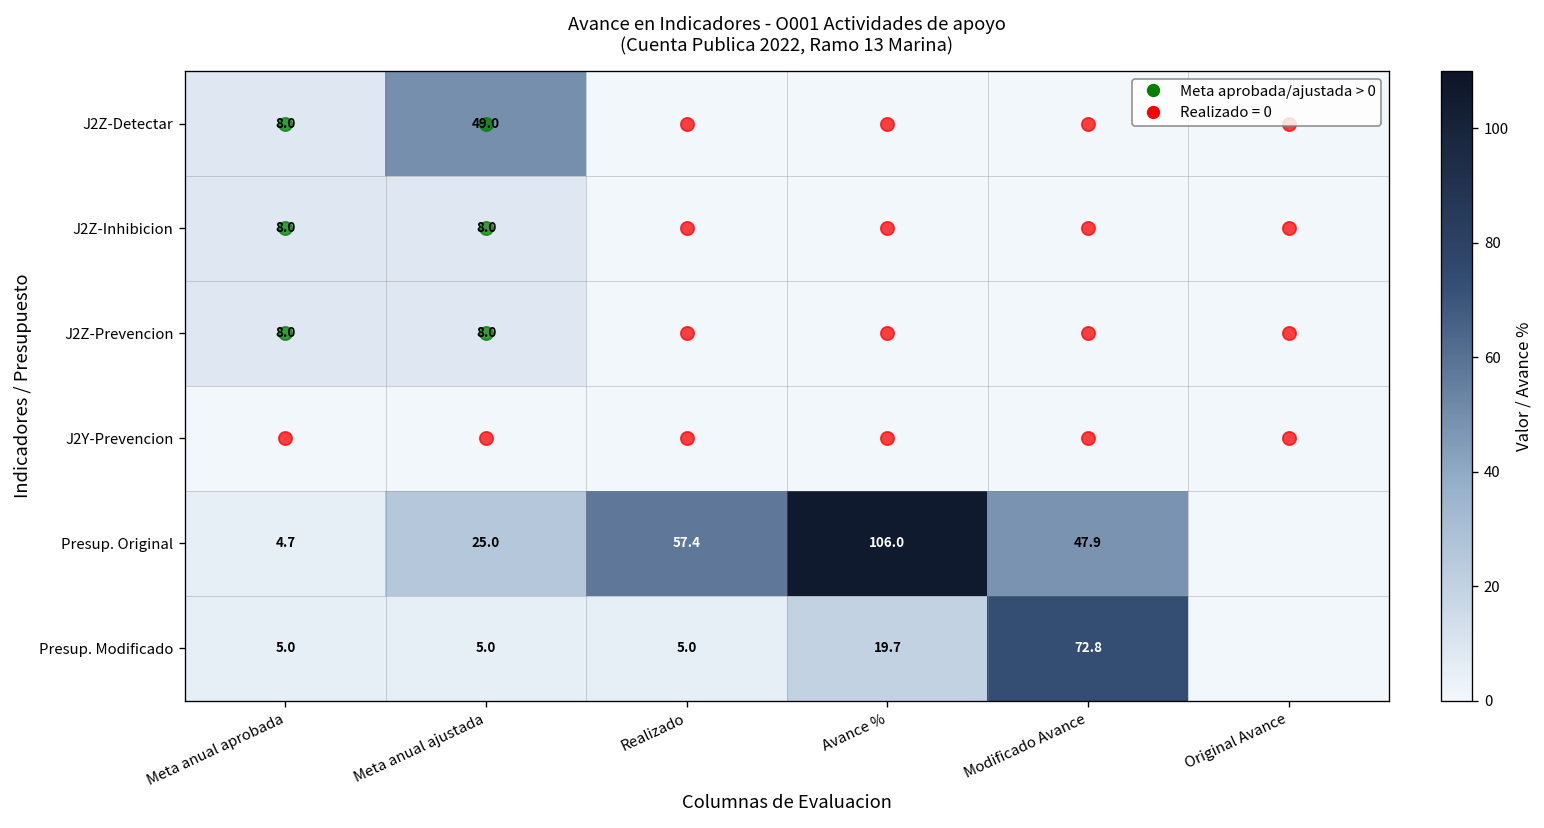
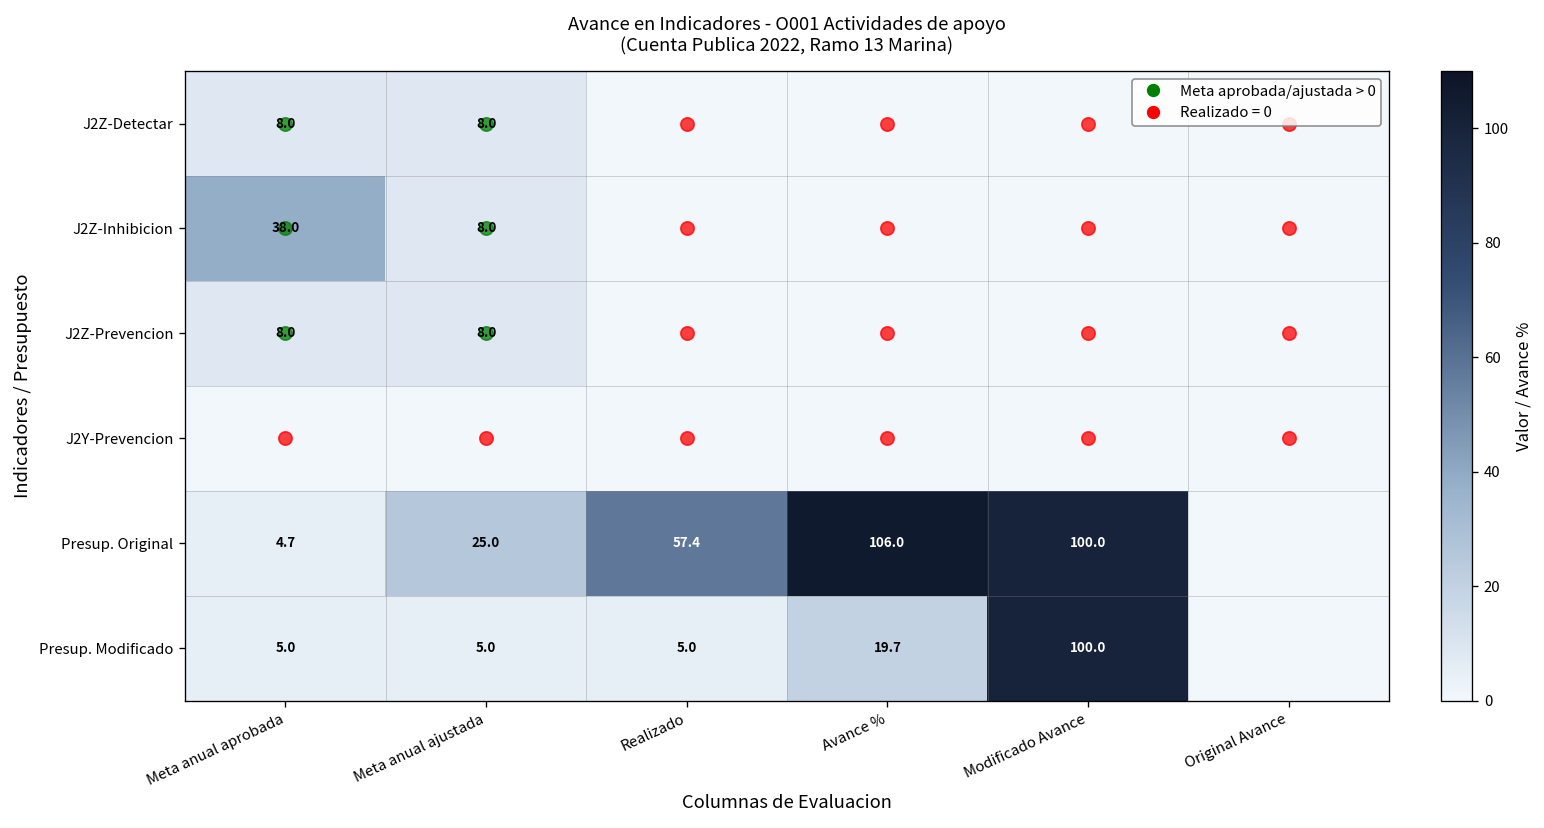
  {
    "J2Z-Detectar": {
-     "Meta anual ajustada": 49.0
+     "Meta anual ajustada": 8.0
    },
    "J2Z-Inhibicion": {
-     "Meta anual aprobada": 8.0
+     "Meta anual aprobada": 38.0
    },
    "Presup. Original": {
      "Meta anual aprobada": 4.7,
      "Meta anual ajustada": 25.0,
      "Realizado": 57.4,
      "Avance %": 106.0,
-     "Modificado Avance": 47.9
+     "Modificado Avance": 100.0
    },
    "Presup. Modificado": {
      "Meta anual aprobada": 5.0,
      "Meta anual ajustada": 5.0,
      "Realizado": 5.0,
      "Avance %": 19.7,
-     "Modificado Avance": 72.8
+     "Modificado Avance": 100.0
    }
  }
